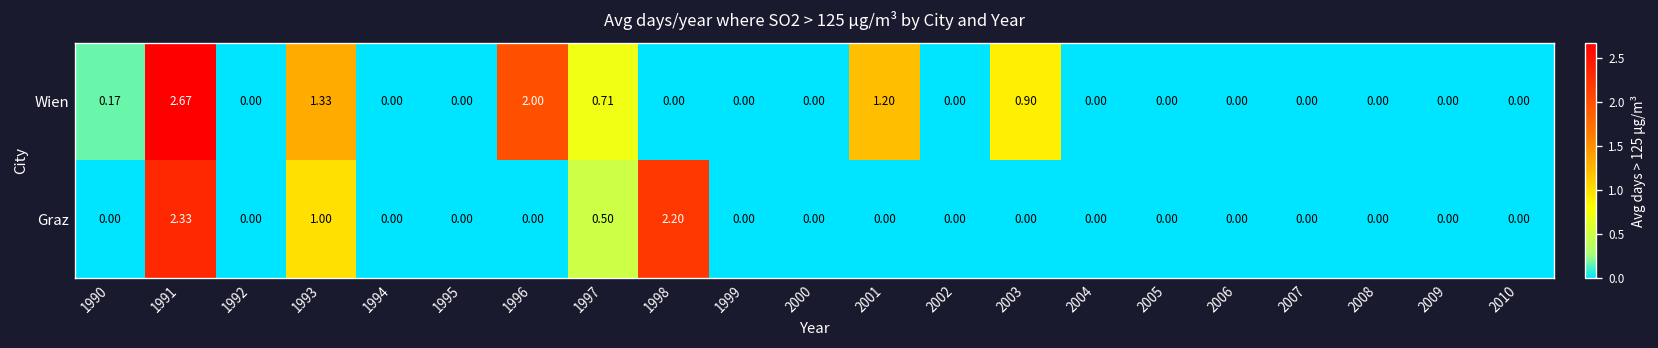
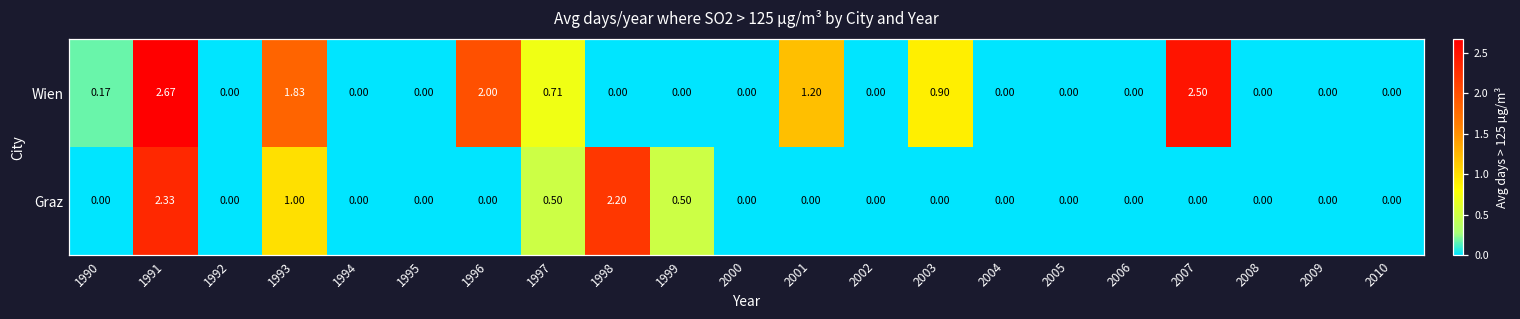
  {
    "Wien": {
      "1990": 0.17,
      "1991": 2.67,
      "1992": 0.00,
-     "1993": 1.33,
+     "1993": 1.83,
      "1994": 0.00,
      "1995": 0.00,
      "1996": 2.00,
      "1997": 0.71,
      "1998": 0.00,
      "1999": 0.00,
      "2000": 0.00,
      "2001": 1.20,
      "2002": 0.00,
      "2003": 0.90,
      "2004": 0.00,
      "2005": 0.00,
      "2006": 0.00,
-     "2007": 0.00,
+     "2007": 2.50,
      "2008": 0.00,
      "2009": 0.00,
      "2010": 0.00
    },
    "Graz": {
      "1990": 0.00,
      "1991": 2.33,
      "1992": 0.00,
      "1993": 1.00,
      "1994": 0.00,
      "1995": 0.00,
      "1996": 0.00,
      "1997": 0.50,
      "1998": 2.20,
-     "1999": 0.00,
+     "1999": 0.50,
      "2000": 0.00,
      "2001": 0.00,
      "2002": 0.00,
      "2003": 0.00,
      "2004": 0.00,
      "2005": 0.00,
      "2006": 0.00,
      "2007": 0.00,
      "2008": 0.00,
      "2009": 0.00,
      "2010": 0.00
    }
  }
